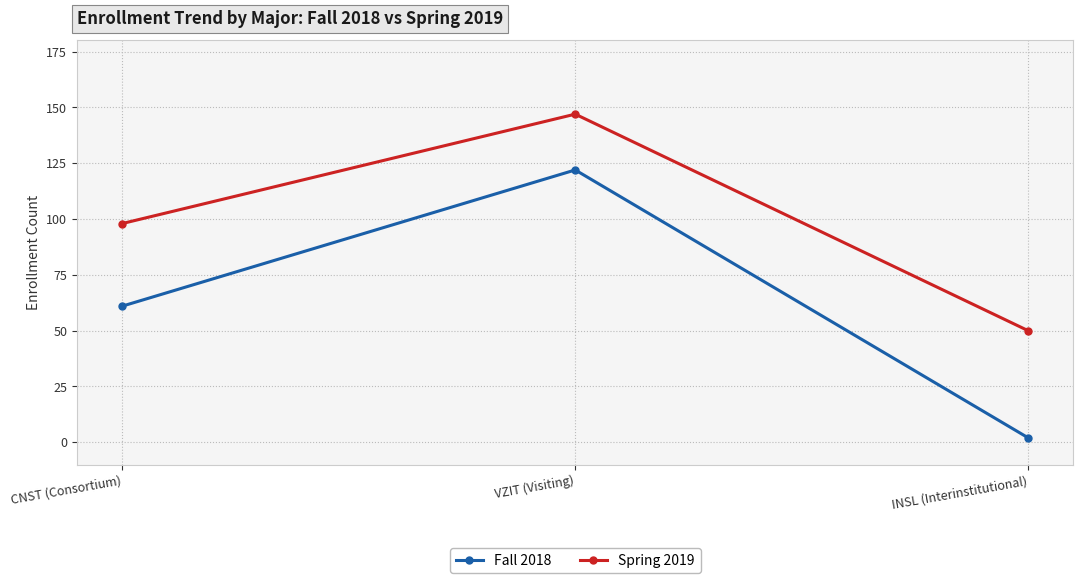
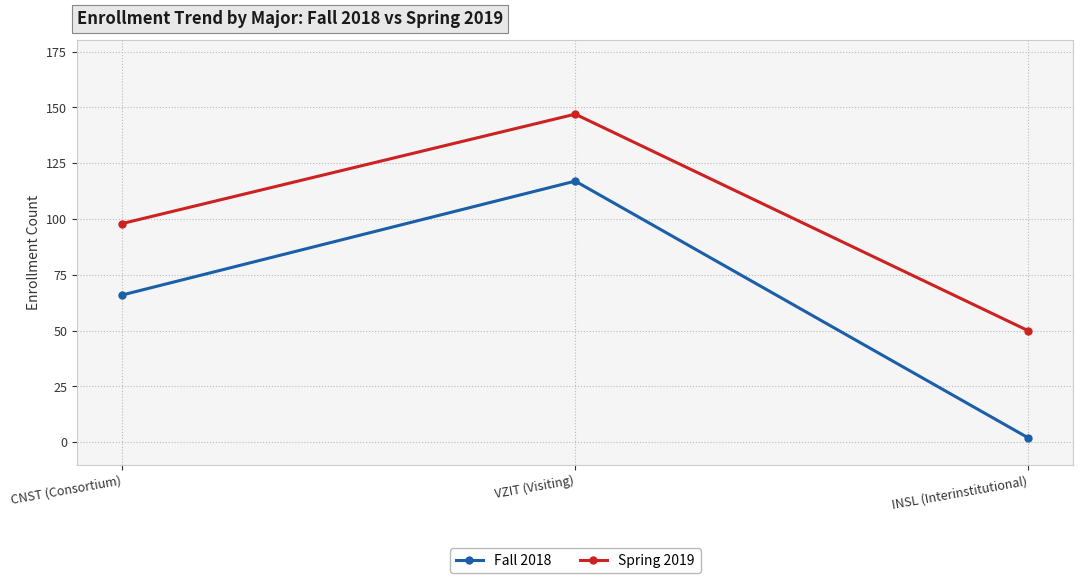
  {
    "Fall 2018": {
-     "CNST (Consortium)": 61,
-     "VZIT (Visiting)": 122,
+     "CNST (Consortium)": 66,
+     "VZIT (Visiting)": 117,
      "INSL (Interinstitutional)": 2
    },
    "Spring 2019": {
      "CNST (Consortium)": 98,
      "VZIT (Visiting)": 147,
      "INSL (Interinstitutional)": 50
    }
  }
